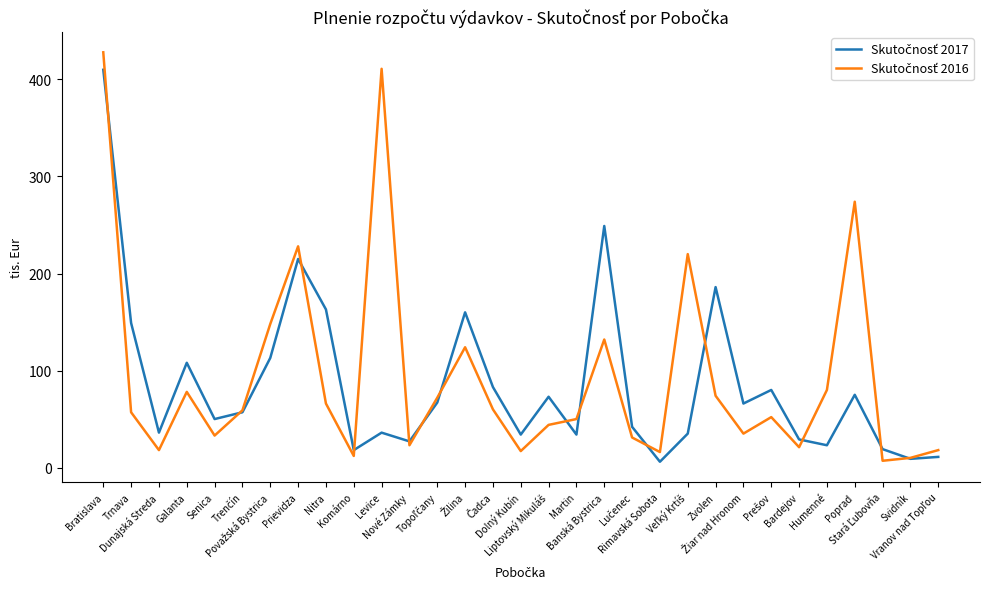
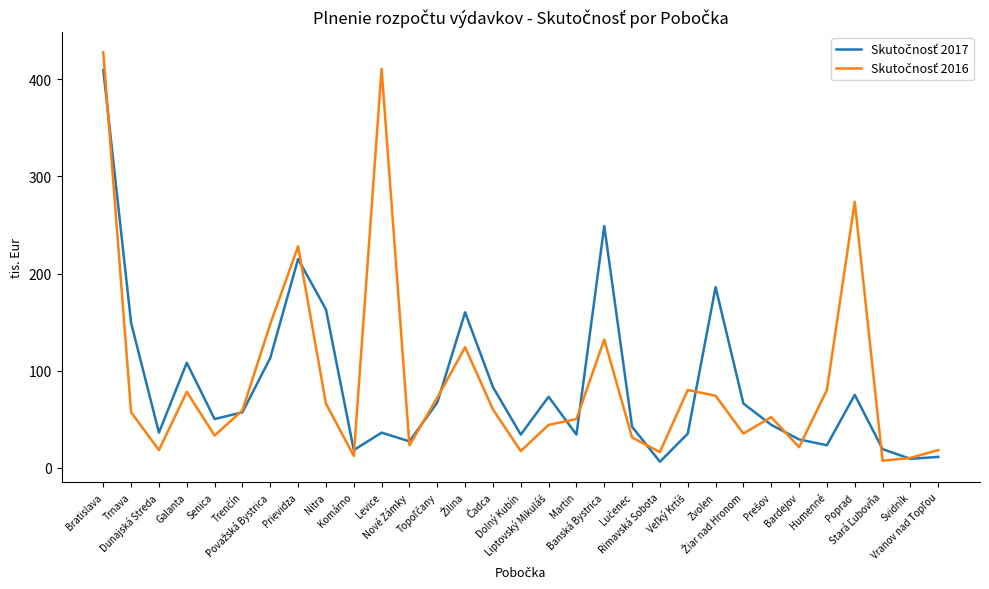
  {
    "Skutočnosť 2017": {
      "Bratislava": 410,
      "Trnava": 150,
      "Dunajská Streda": 40,
      "Galanta": 110,
      "Senica": 50,
      "Považská Bystrica": 110,
      "Prievidza": 220,
      "Nitra": 160,
      "Komárno": 20,
      "Levice": 40,
      "Nové Zámky": 30,
      "Topoľčany": 70,
      "Žilina": 160,
      "Čadca": 80,
      "Dolný Kubín": 30,
      "Liptovský Mikuláš": 70,
      "Martin": 30,
      "Banská Bystrica": 250,
      "Lučenec": 40,
      "Rimavská Sobota": 10,
      "Veľký Krtíš": 40,
      "Zvolen": 190,
      "Žiar nad Hronom": 70,
-     "Prešov": 80,
+     "Prešov": 40,
      "Bardejov": 30,
      "Humenné": 20,
      "Poprad": 80,
      "Stará Ľubovňa": 20,
      "Vranov nad Topľou": 10
    },
    "Skutočnosť 2016": {
      "Bratislava": 430,
      "Trnava": 60,
      "Dunajská Streda": 20,
      "Galanta": 80,
      "Senica": 30,
      "Považská Bystrica": 150,
      "Prievidza": 230,
      "Nitra": 70,
      "Komárno": 10,
      "Levice": 410,
      "Nové Zámky": 20,
      "Topoľčany": 70,
      "Žilina": 120,
      "Čadca": 60,
      "Dolný Kubín": 20,
      "Liptovský Mikuláš": 40,
      "Martin": 50,
      "Banská Bystrica": 130,
      "Lučenec": 30,
      "Rimavská Sobota": 20,
-     "Veľký Krtíš": 220,
+     "Veľký Krtíš": 80,
      "Zvolen": 70,
      "Žiar nad Hronom": 40,
      "Prešov": 50,
      "Bardejov": 20,
      "Humenné": 80,
      "Poprad": 270,
      "Stará Ľubovňa": 10,
      "Vranov nad Topľou": 20
    }
  }
